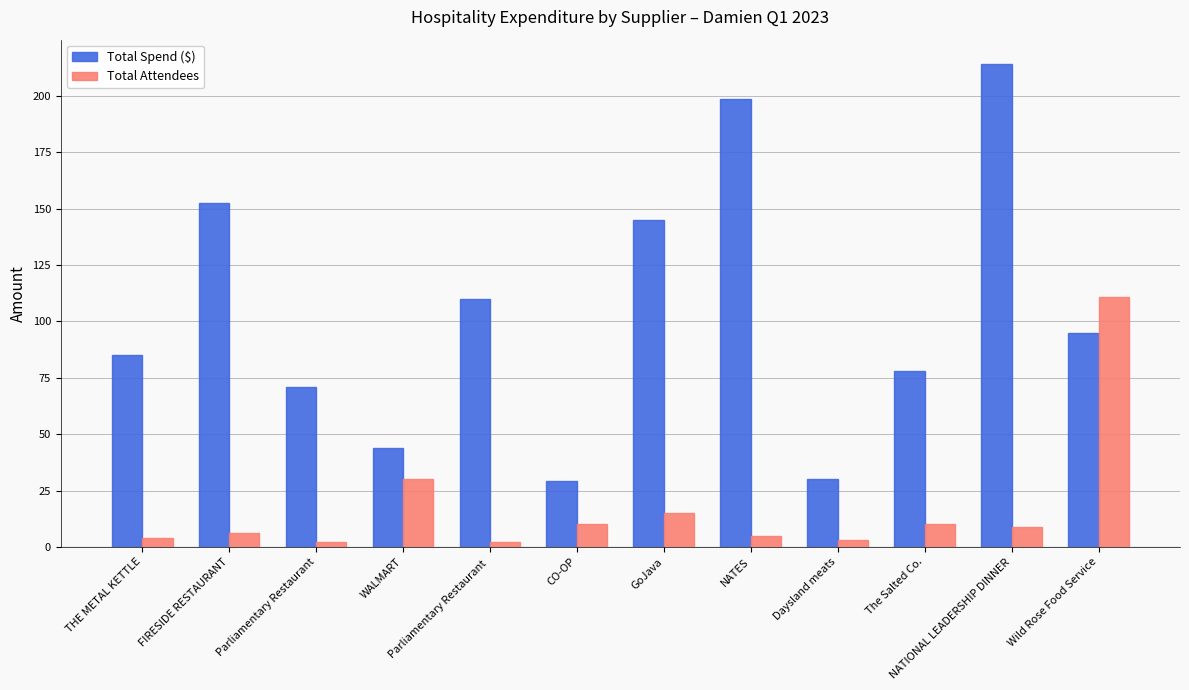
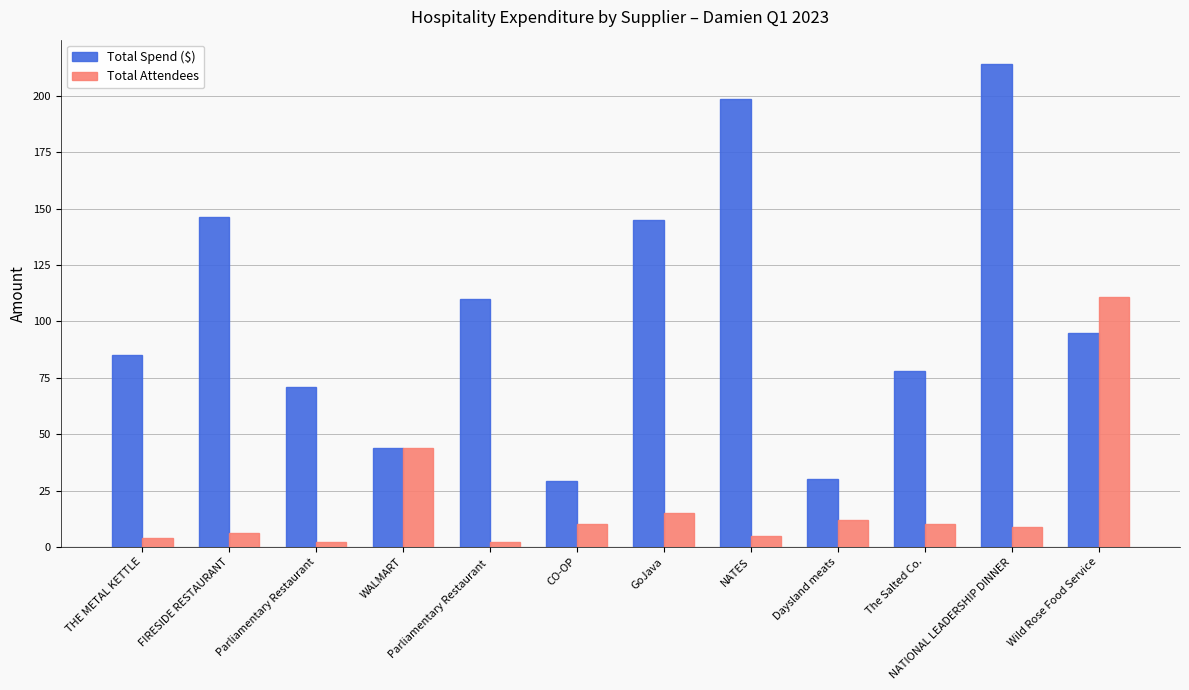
  {
    "Total Spend ($)": {
      "THE METAL KETTLE": 85,
-     "FIRESIDE RESTAURANT": 153,
+     "FIRESIDE RESTAURANT": 146,
      "WALMART": 44,
      "CO-OP": 29,
      "GoJava": 145,
      "NATES": 199,
      "Daysland meats": 30,
      "The Salted Co.": 78,
      "NATIONAL LEADERSHIP DINNER": 214,
      "Wild Rose Food Service": 95
    },
    "Total Attendees": {
      "THE METAL KETTLE": 4,
      "FIRESIDE RESTAURANT": 6,
-     "WALMART": 30,
+     "WALMART": 44,
      "CO-OP": 10,
      "GoJava": 15,
      "NATES": 5,
-     "Daysland meats": 3,
+     "Daysland meats": 12,
      "The Salted Co.": 10,
      "NATIONAL LEADERSHIP DINNER": 9,
      "Wild Rose Food Service": 111
    }
  }
